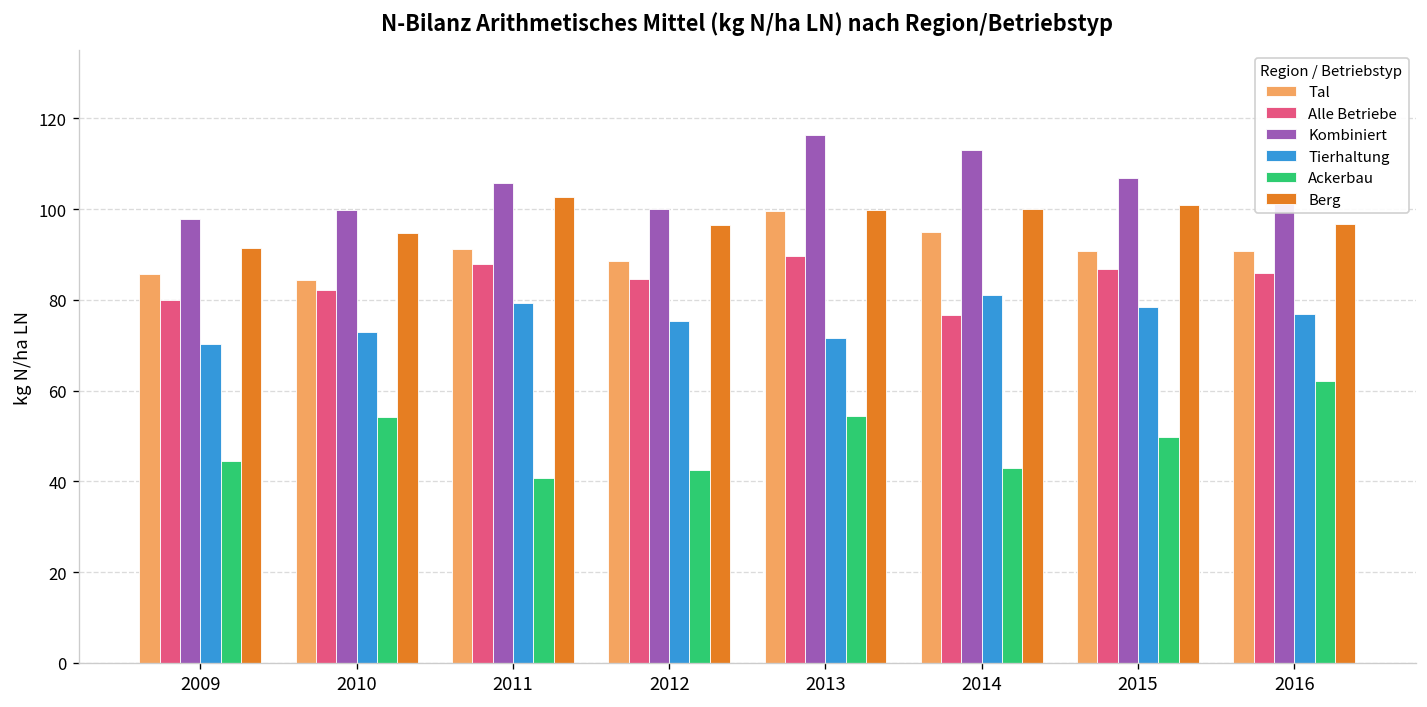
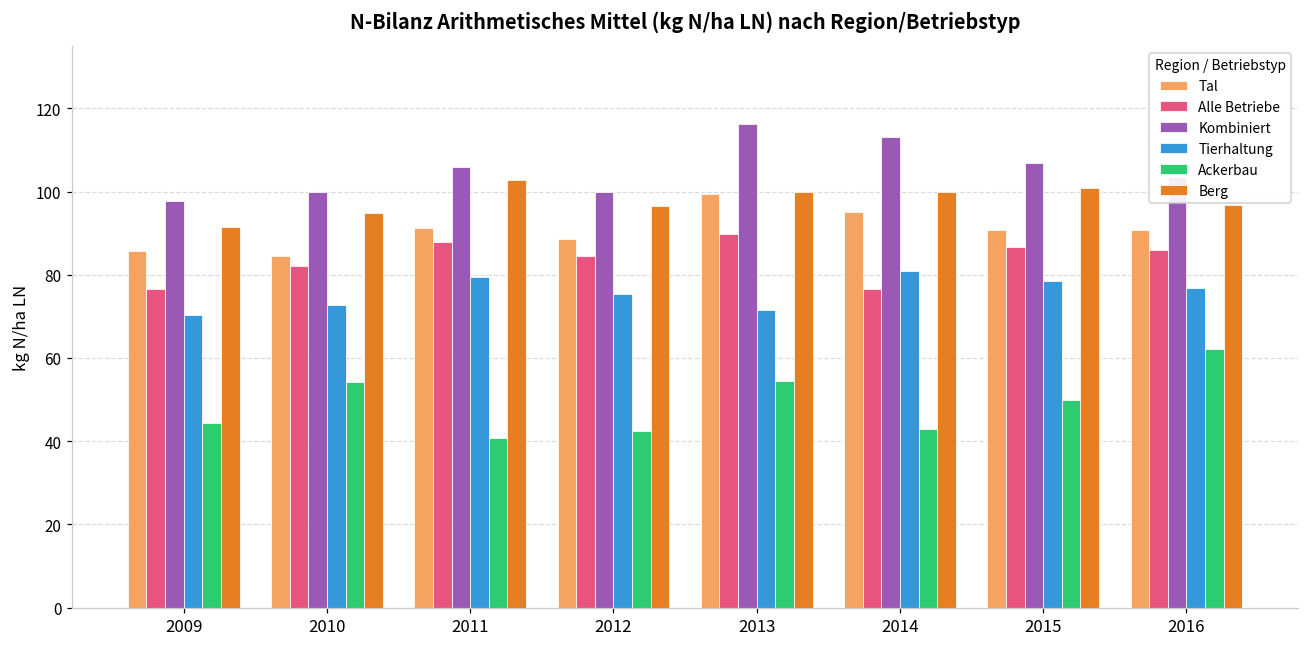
  {
    "Tal": {
      "2009": 86,
      "2010": 84,
      "2011": 91,
      "2012": 89,
      "2013": 100,
      "2014": 95,
      "2015": 91,
      "2016": 91
    },
    "Alle Betriebe": {
-     "2009": 80,
+     "2009": 77,
      "2010": 82,
      "2011": 88,
      "2012": 85,
      "2013": 90,
      "2014": 77,
      "2015": 87,
      "2016": 86
    },
    "Kombiniert": {
      "2009": 98,
      "2010": 100,
      "2011": 106,
      "2012": 100,
      "2013": 116,
      "2014": 113,
      "2015": 107
    },
    "Tierhaltung": {
      "2009": 70,
      "2010": 73,
      "2011": 79,
      "2012": 75,
      "2013": 72,
      "2014": 81,
      "2015": 78,
      "2016": 77
    },
    "Ackerbau": {
      "2009": 44,
      "2010": 54,
      "2011": 41,
      "2012": 43,
      "2013": 55,
      "2014": 43,
      "2015": 50,
      "2016": 62
    },
    "Berg": {
      "2009": 91,
      "2010": 95,
      "2011": 103,
      "2012": 97,
      "2013": 100,
      "2014": 100,
      "2015": 101
    }
  }
